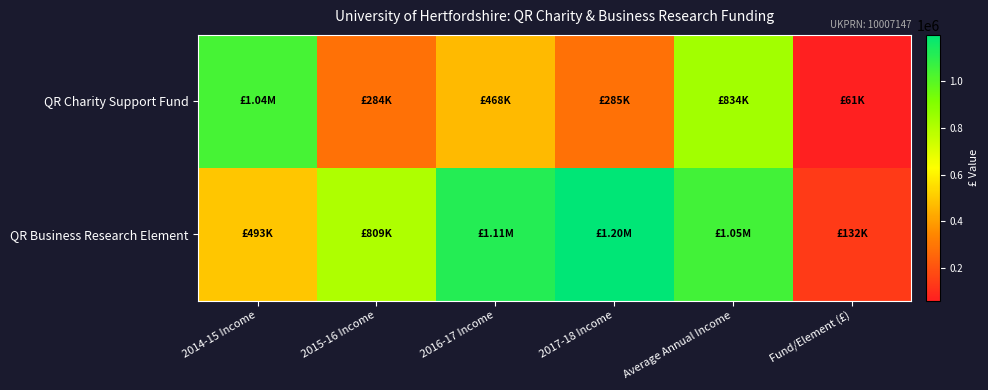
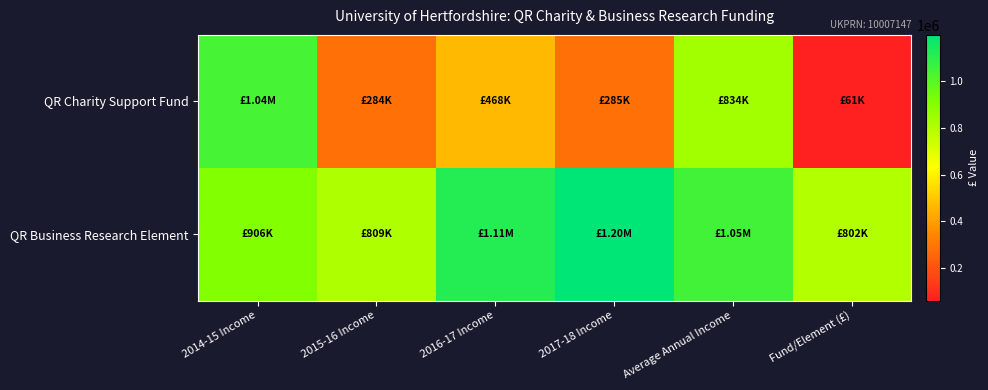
  {
    "QR Charity Support Fund": {
      "2014-15 Income": "£1.04M",
      "2015-16 Income": "£284K",
      "2016-17 Income": "£468K",
      "2017-18 Income": "£285K",
      "Average Annual Income": "£834K",
      "Fund/Element (£)": "£61K"
    },
    "QR Business Research Element": {
-     "2014-15 Income": "£493K",
+     "2014-15 Income": "£906K",
      "2015-16 Income": "£809K",
      "2016-17 Income": "£1.11M",
      "2017-18 Income": "£1.20M",
      "Average Annual Income": "£1.05M",
-     "Fund/Element (£)": "£132K"
+     "Fund/Element (£)": "£802K"
    }
  }
